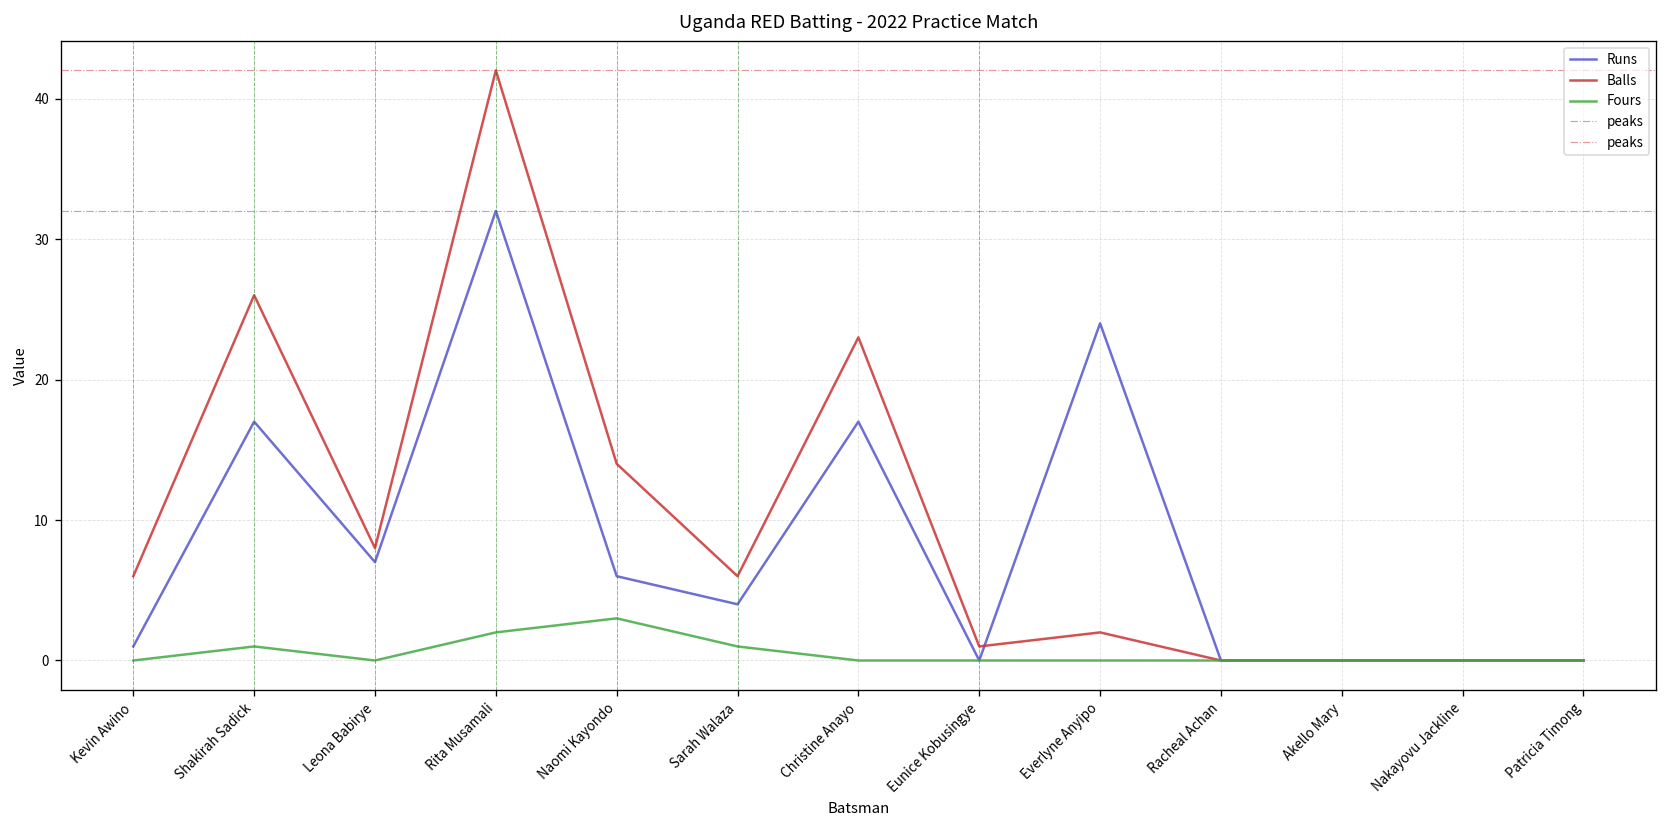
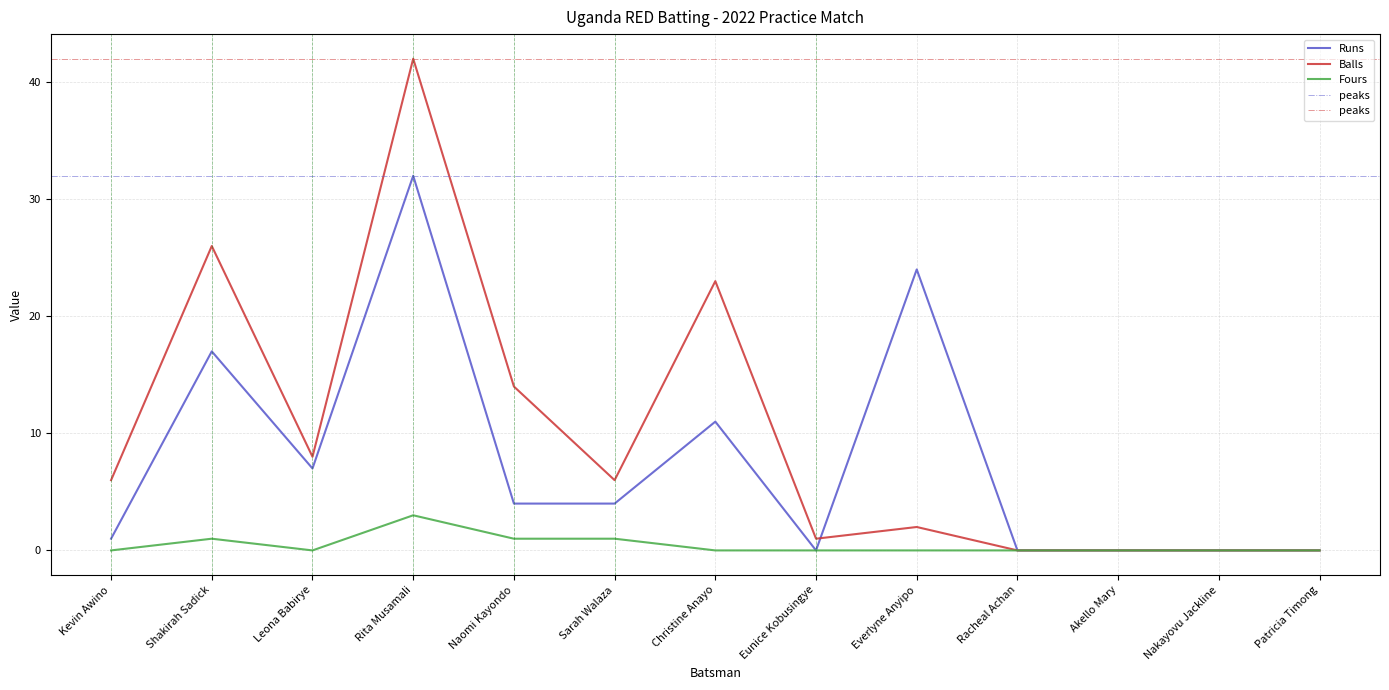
  {
    "Runs": {
      "Kevin Awino": 1,
      "Shakirah Sadick": 17,
      "Leona Babirye": 7,
      "Rita Musamali": 32,
-     "Naomi Kayondo": 6,
+     "Naomi Kayondo": 4,
      "Sarah Walaza": 4,
-     "Christine Anayo": 17,
+     "Christine Anayo": 11,
      "Everlyne Anyipo": 24
    },
    "Balls": {
      "Kevin Awino": 6,
      "Shakirah Sadick": 26,
      "Leona Babirye": 8,
      "Rita Musamali": 42,
      "Naomi Kayondo": 14,
      "Sarah Walaza": 6,
      "Christine Anayo": 23,
      "Eunice Kobusingye": 1,
      "Everlyne Anyipo": 2
    },
    "Fours": {
      "Kevin Awino": 0,
      "Shakirah Sadick": 1,
      "Leona Babirye": 0,
-     "Rita Musamali": 2,
-     "Naomi Kayondo": 3,
+     "Rita Musamali": 3,
+     "Naomi Kayondo": 1,
      "Sarah Walaza": 1,
      "Christine Anayo": 0,
      "Everlyne Anyipo": 0
    }
  }
